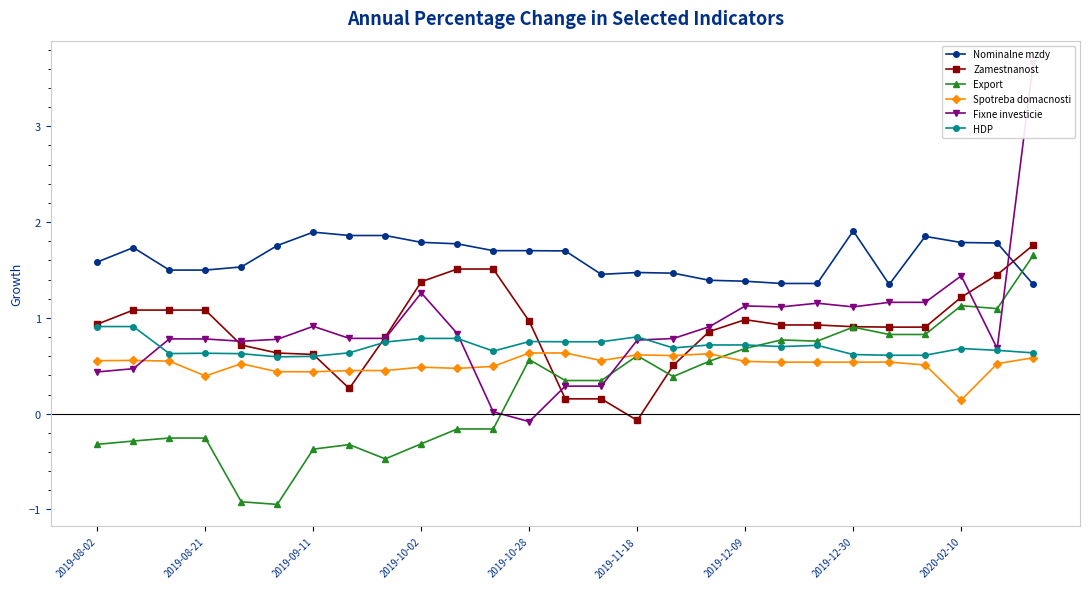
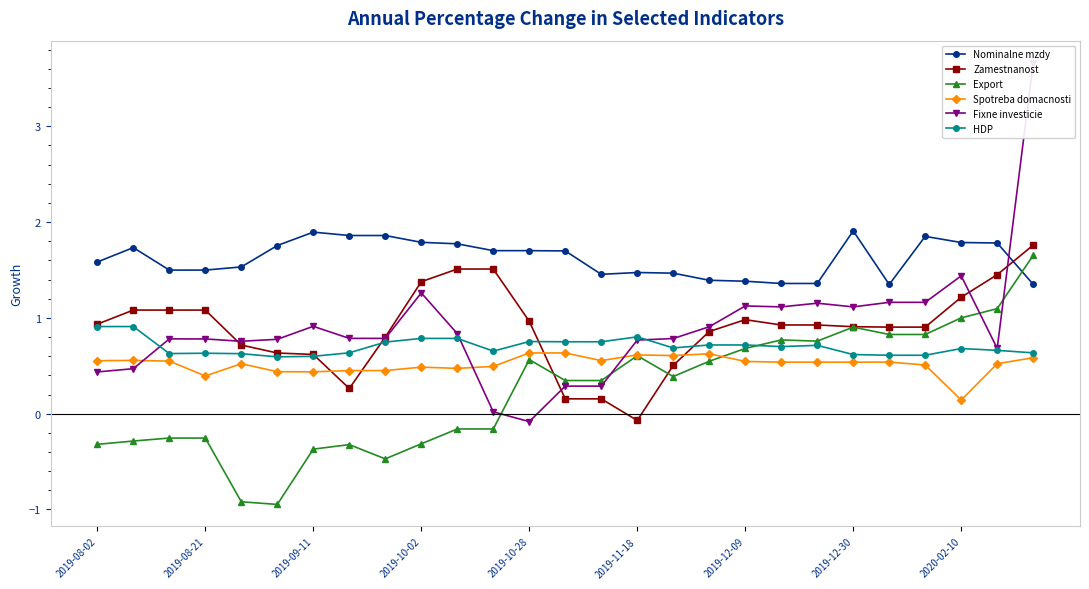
  {
    "Nominalne mzdy": {
      "2019-08-02": 1.6,
      "2019-08-21": 1.5,
      "2019-09-11": 1.9,
      "2019-10-02": 1.8,
      "2019-10-28": 1.7,
      "2019-11-18": 1.5,
      "2019-12-09": 1.4,
      "2019-12-30": 1.9,
      "2020-02-10": 1.8
    },
    "Zamestnanost": {
      "2019-08-21": 1.1,
      "2019-10-02": 1.4,
      "2019-10-28": 1.0,
      "2019-11-18": -0.1,
      "2019-12-09": 1.0,
      "2020-02-10": 1.2
    },
    "Export": {
      "2019-08-02": -0.3,
      "2019-08-21": -0.3,
      "2019-09-11": -0.4,
      "2019-10-02": -0.3,
      "2019-10-28": 0.6,
      "2019-12-09": 0.7,
-     "2020-02-10": 1.1
+     "2020-02-10": 1.0
    },
    "Spotreba domacnosti": {
      "2019-08-02": 0.6,
      "2019-08-21": 0.4,
      "2019-09-11": 0.4,
      "2019-10-02": 0.5,
      "2019-10-28": 0.6,
      "2019-12-09": 0.5,
      "2019-12-30": 0.5,
      "2020-02-10": 0.1
    },
    "Fixne investicie": {
      "2019-08-02": 0.4,
      "2019-08-21": 0.8,
      "2019-09-11": 0.9,
      "2019-10-02": 1.3,
      "2019-10-28": -0.1,
      "2019-11-18": 0.8,
      "2019-12-09": 1.1,
      "2019-12-30": 1.1,
      "2020-02-10": 1.4
    },
    "HDP": {
      "2019-08-21": 0.6,
      "2019-10-02": 0.8,
      "2019-10-28": 0.8,
      "2019-11-18": 0.8,
      "2019-12-09": 0.7,
      "2019-12-30": 0.6,
      "2020-02-10": 0.7
    }
  }
